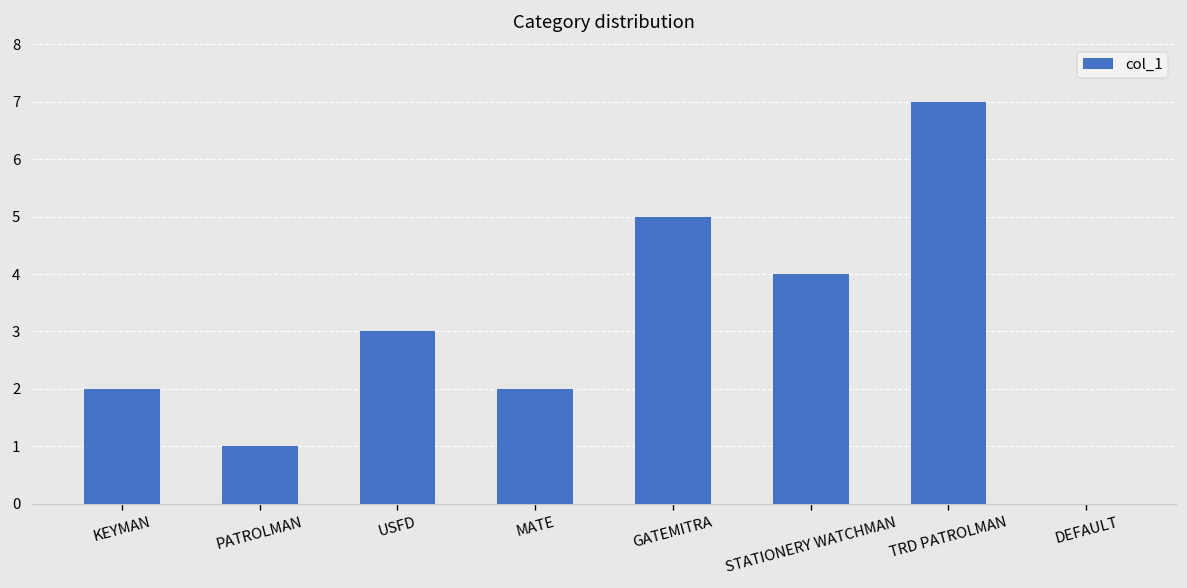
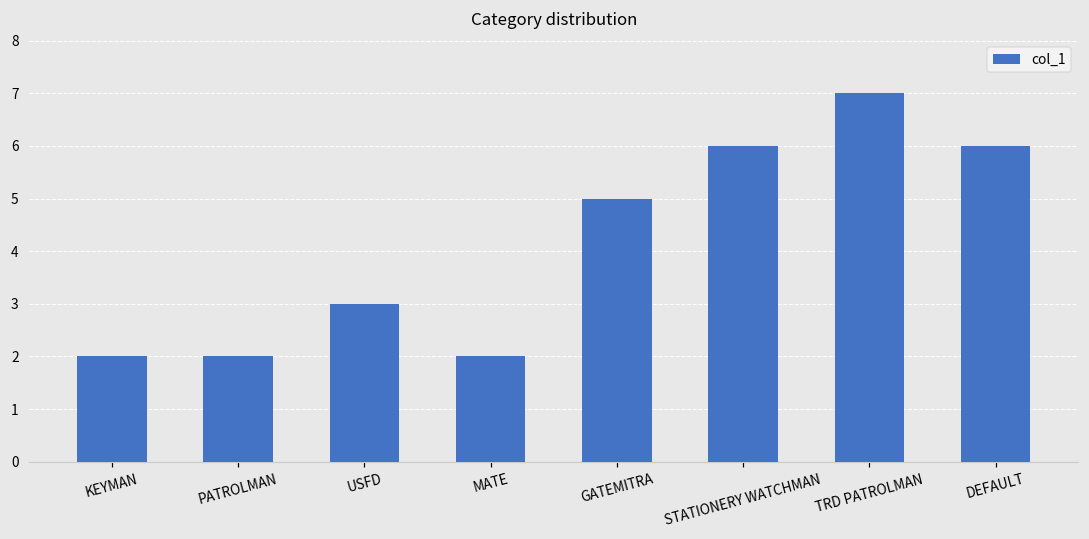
  {
    "KEYMAN": 2,
-   "PATROLMAN": 1,
+   "PATROLMAN": 2,
    "USFD": 3,
    "MATE": 2,
    "GATEMITRA": 5,
-   "STATIONERY WATCHMAN": 4,
+   "STATIONERY WATCHMAN": 6,
    "TRD PATROLMAN": 7,
-   "DEFAULT": 0
+   "DEFAULT": 6
  }
